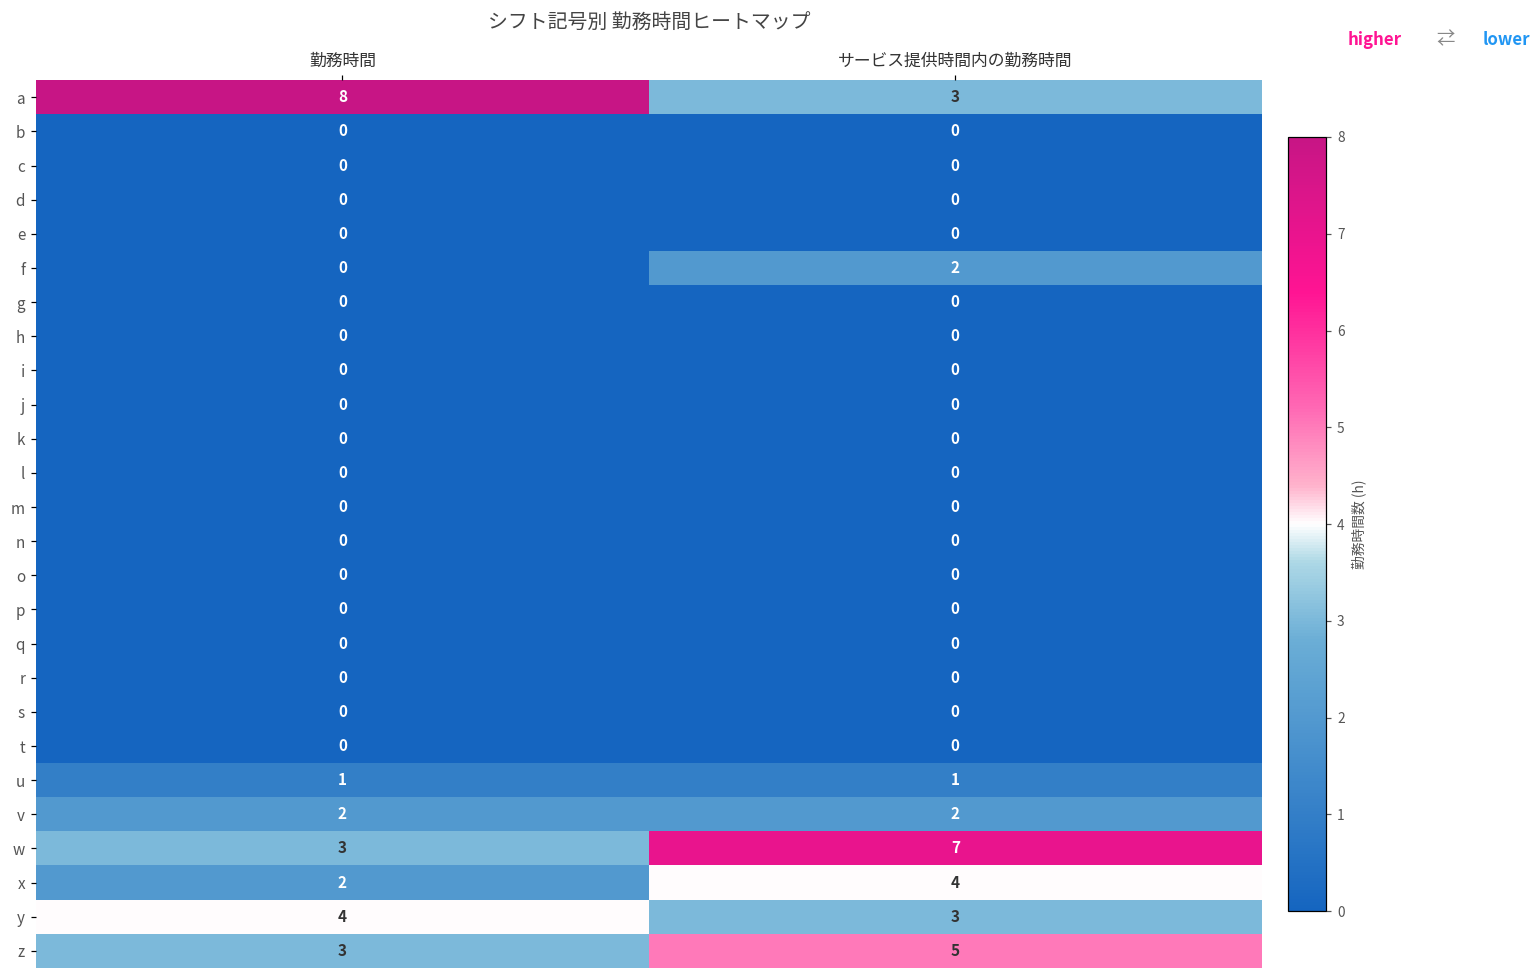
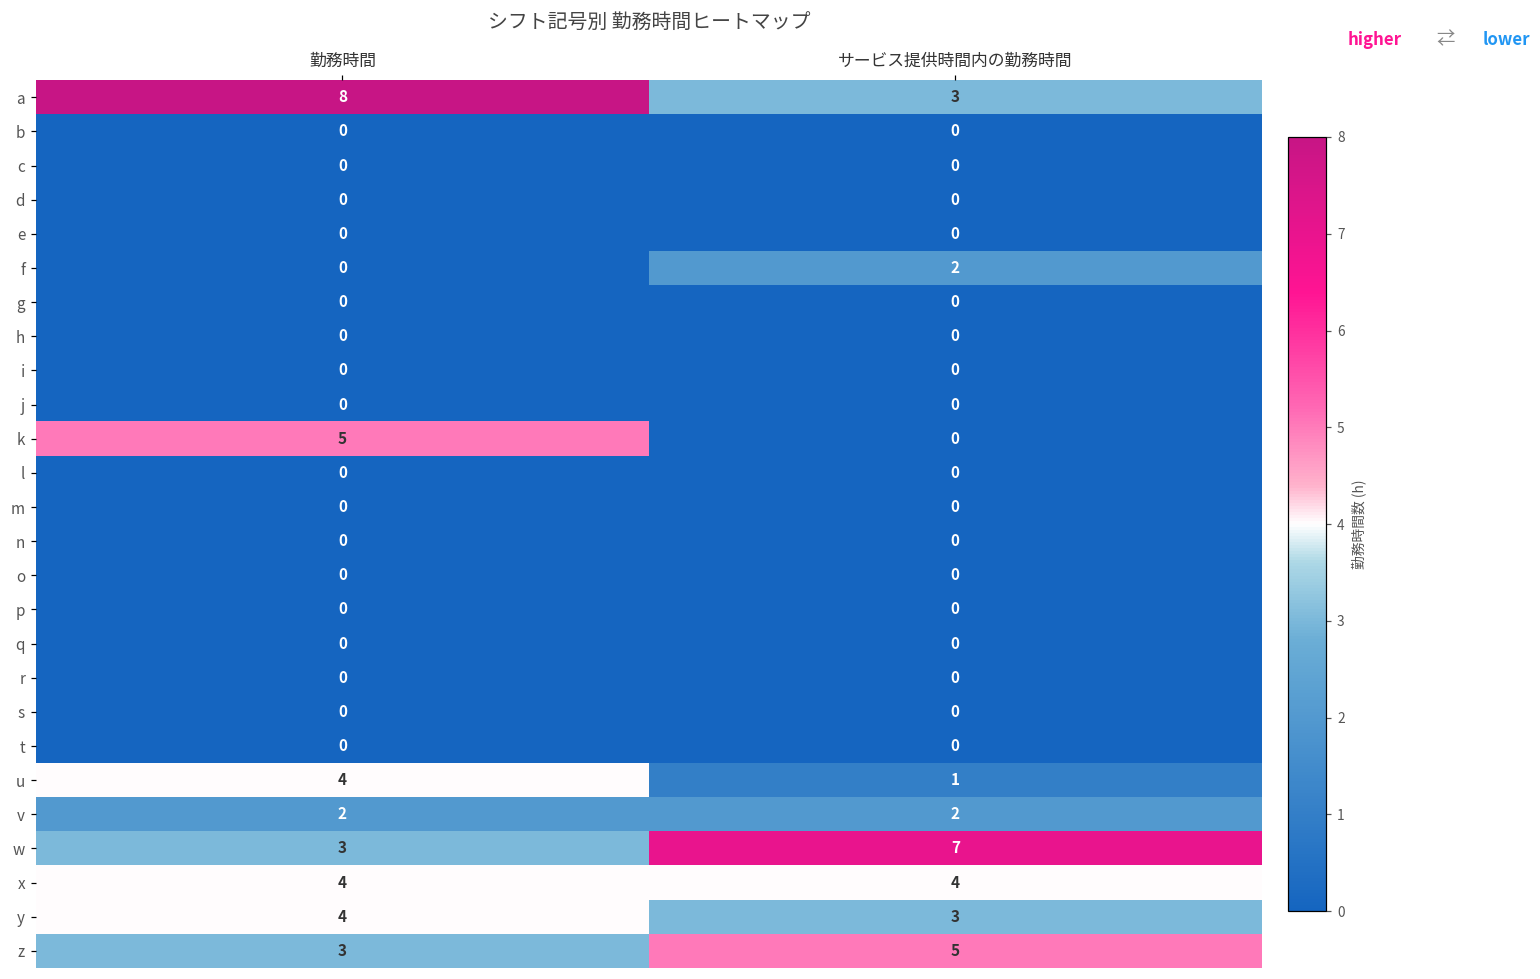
  {
    "a": {
      "勤務時間": 8,
      "サービス提供時間内の勤務時間": 3
    },
    "b": {
      "勤務時間": 0,
      "サービス提供時間内の勤務時間": 0
    },
    "c": {
      "勤務時間": 0,
      "サービス提供時間内の勤務時間": 0
    },
    "d": {
      "勤務時間": 0,
      "サービス提供時間内の勤務時間": 0
    },
    "e": {
      "勤務時間": 0,
      "サービス提供時間内の勤務時間": 0
    },
    "f": {
      "勤務時間": 0,
      "サービス提供時間内の勤務時間": 2
    },
    "g": {
      "勤務時間": 0,
      "サービス提供時間内の勤務時間": 0
    },
    "h": {
      "勤務時間": 0,
      "サービス提供時間内の勤務時間": 0
    },
    "i": {
      "勤務時間": 0,
      "サービス提供時間内の勤務時間": 0
    },
    "j": {
      "勤務時間": 0,
      "サービス提供時間内の勤務時間": 0
    },
    "k": {
-     "勤務時間": 0,
+     "勤務時間": 5,
      "サービス提供時間内の勤務時間": 0
    },
    "l": {
      "勤務時間": 0,
      "サービス提供時間内の勤務時間": 0
    },
    "m": {
      "勤務時間": 0,
      "サービス提供時間内の勤務時間": 0
    },
    "n": {
      "勤務時間": 0,
      "サービス提供時間内の勤務時間": 0
    },
    "o": {
      "勤務時間": 0,
      "サービス提供時間内の勤務時間": 0
    },
    "p": {
      "勤務時間": 0,
      "サービス提供時間内の勤務時間": 0
    },
    "q": {
      "勤務時間": 0,
      "サービス提供時間内の勤務時間": 0
    },
    "r": {
      "勤務時間": 0,
      "サービス提供時間内の勤務時間": 0
    },
    "s": {
      "勤務時間": 0,
      "サービス提供時間内の勤務時間": 0
    },
    "t": {
      "勤務時間": 0,
      "サービス提供時間内の勤務時間": 0
    },
    "u": {
-     "勤務時間": 1,
+     "勤務時間": 4,
      "サービス提供時間内の勤務時間": 1
    },
    "v": {
      "勤務時間": 2,
      "サービス提供時間内の勤務時間": 2
    },
    "w": {
      "勤務時間": 3,
      "サービス提供時間内の勤務時間": 7
    },
    "x": {
-     "勤務時間": 2,
+     "勤務時間": 4,
      "サービス提供時間内の勤務時間": 4
    },
    "y": {
      "勤務時間": 4,
      "サービス提供時間内の勤務時間": 3
    },
    "z": {
      "勤務時間": 3,
      "サービス提供時間内の勤務時間": 5
    }
  }
